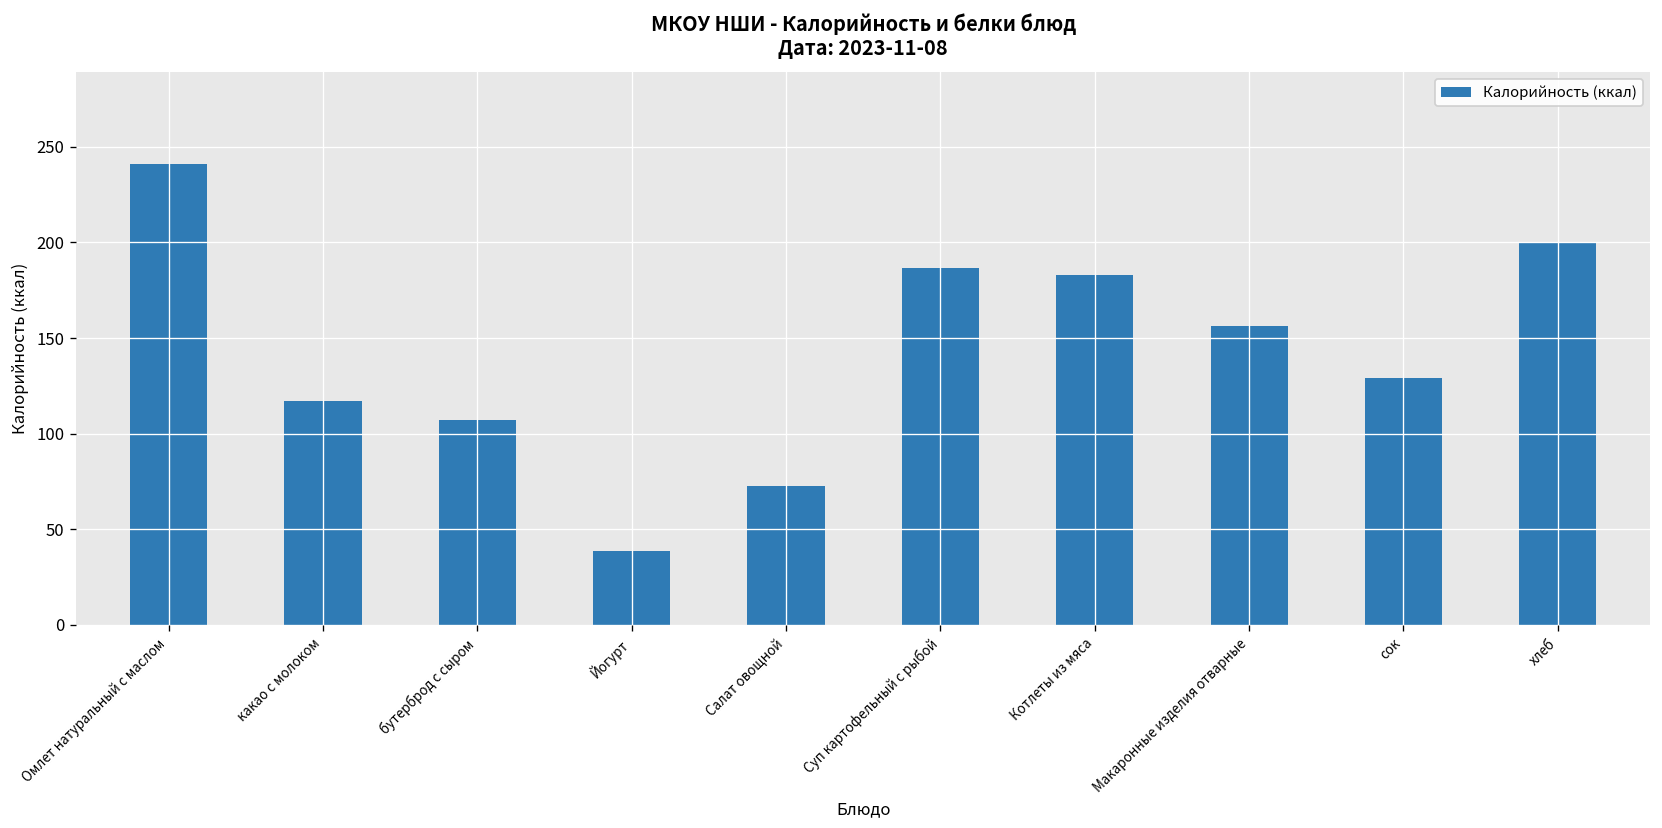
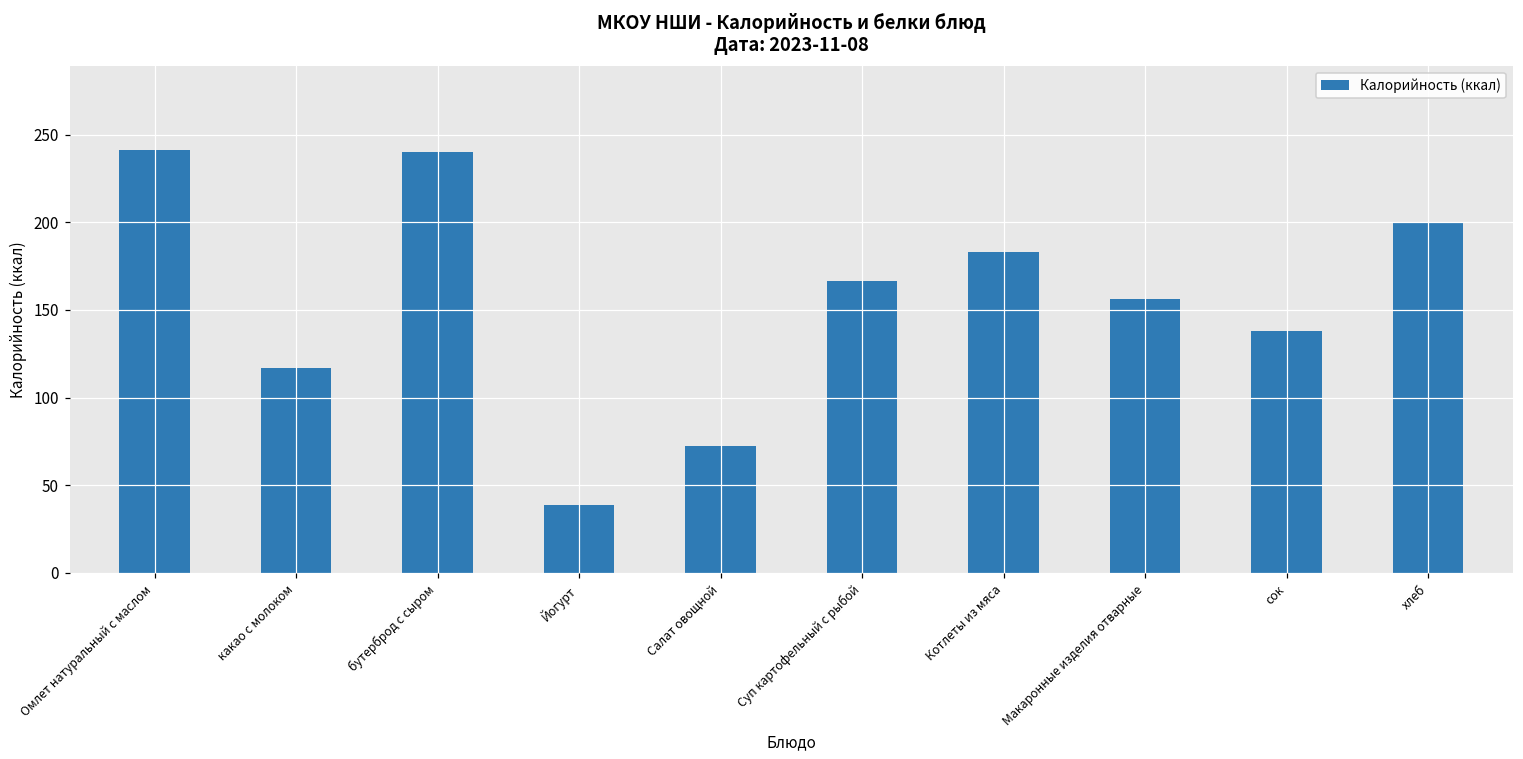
  {
    "Омлет натуральный с маслом": 241,
    "какао с молоком": 117,
-   "бутерброд с сыром": 107,
+   "бутерброд с сыром": 240,
    "Йогурт": 39,
    "Салат овощной": 72,
-   "Суп картофельный с рыбой": 186,
+   "Суп картофельный с рыбой": 167,
    "Котлеты из мяса": 183,
    "Макаронные изделия отварные": 156,
-   "сок": 129,
+   "сок": 138,
    "хлеб": 200
  }
